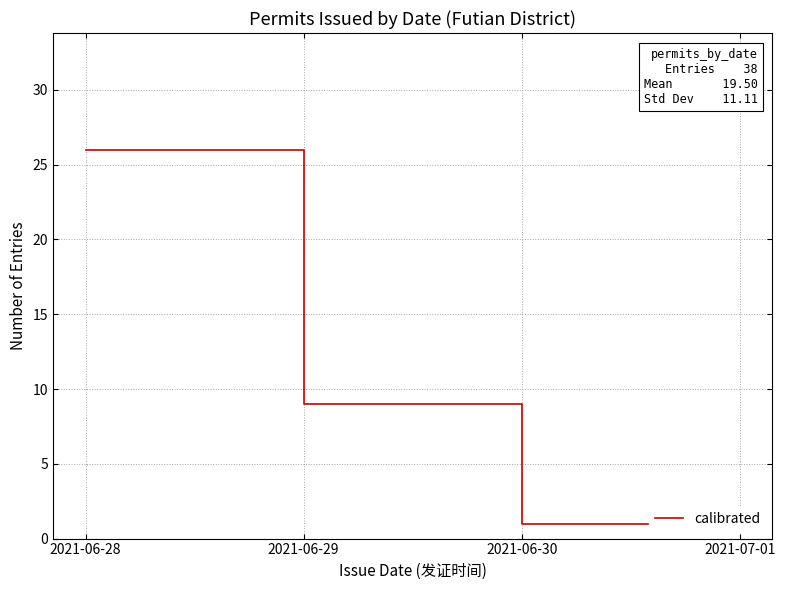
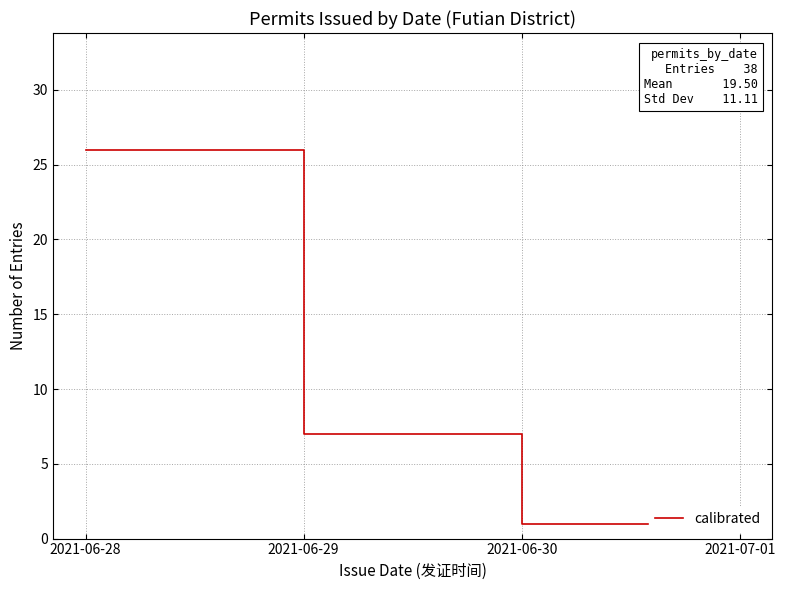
  {
    "2021-06-28": 26,
-   "2021-06-29": 9,
+   "2021-06-29": 7,
    "2021-06-30": 1
  }
